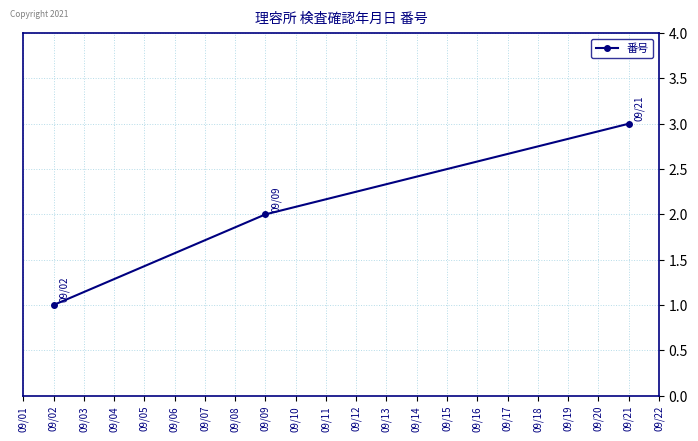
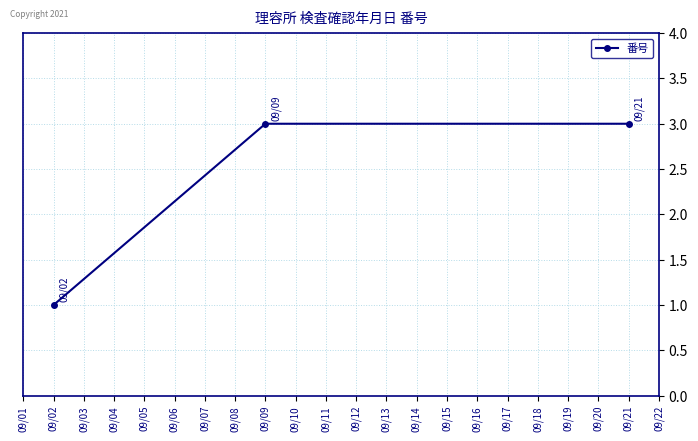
  {
-   "09/09": 2
+   "09/09": 3
  }
